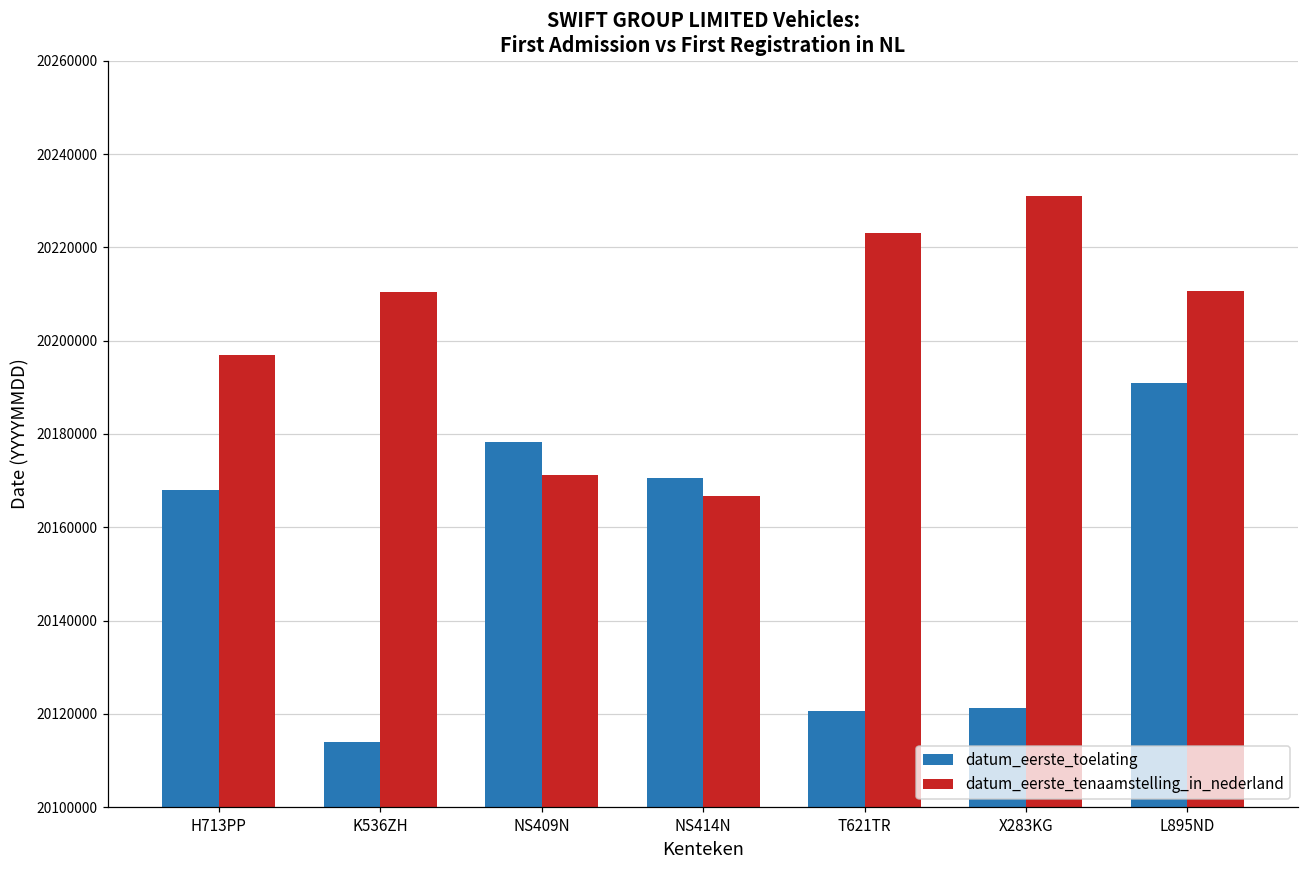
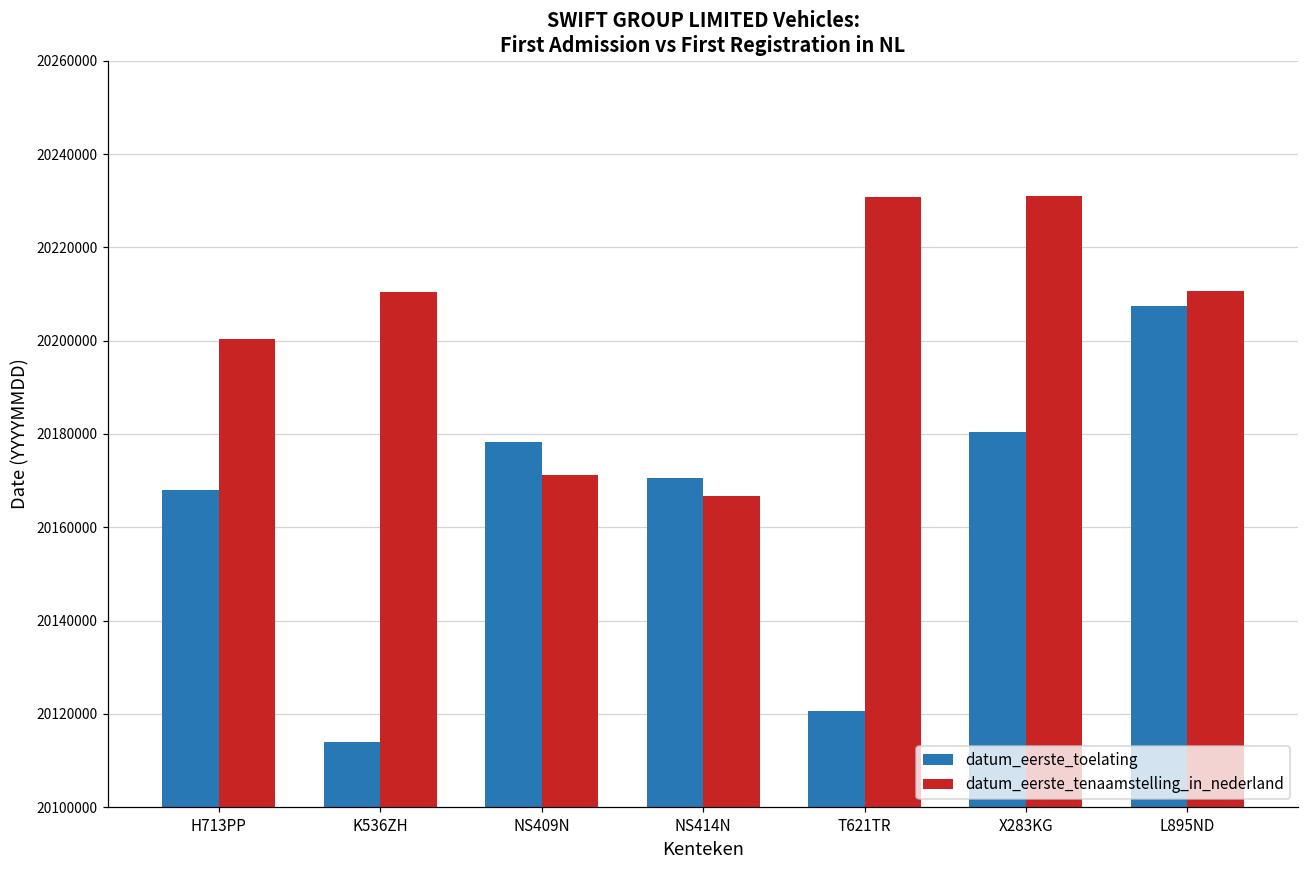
  {
    "datum_eerste_toelating": {
      "H713PP": 20168000,
      "K536ZH": 20114000,
      "NS409N": 20178000,
      "NS414N": 20171000,
      "T621TR": 20121000,
-     "X283KG": 20121000,
-     "L895ND": 20191000
+     "X283KG": 20180000,
+     "L895ND": 20207000
    },
    "datum_eerste_tenaamstelling_in_nederland": {
-     "H713PP": 20197000,
+     "H713PP": 20200000,
      "K536ZH": 20211000,
      "NS409N": 20171000,
      "NS414N": 20167000,
-     "T621TR": 20223000,
+     "T621TR": 20231000,
      "X283KG": 20231000,
      "L895ND": 20211000
    }
  }
